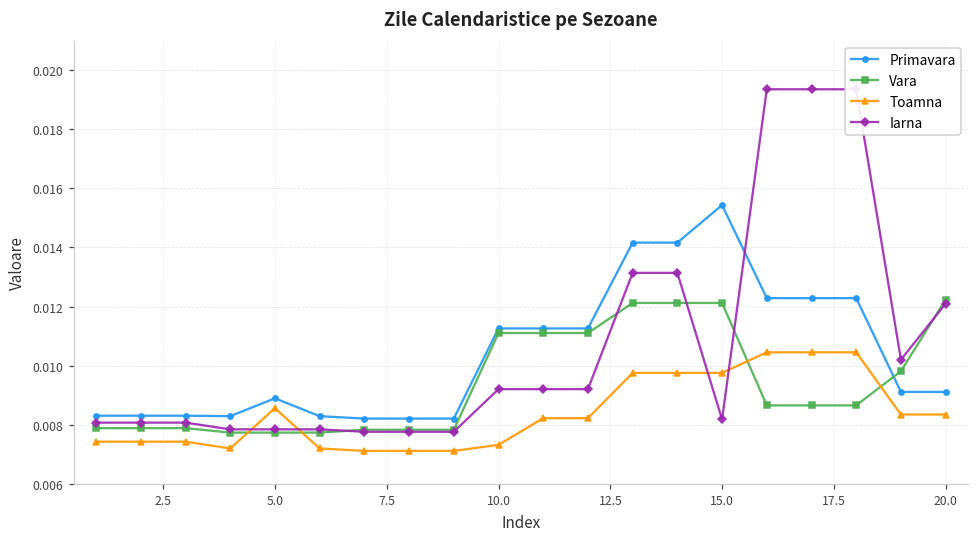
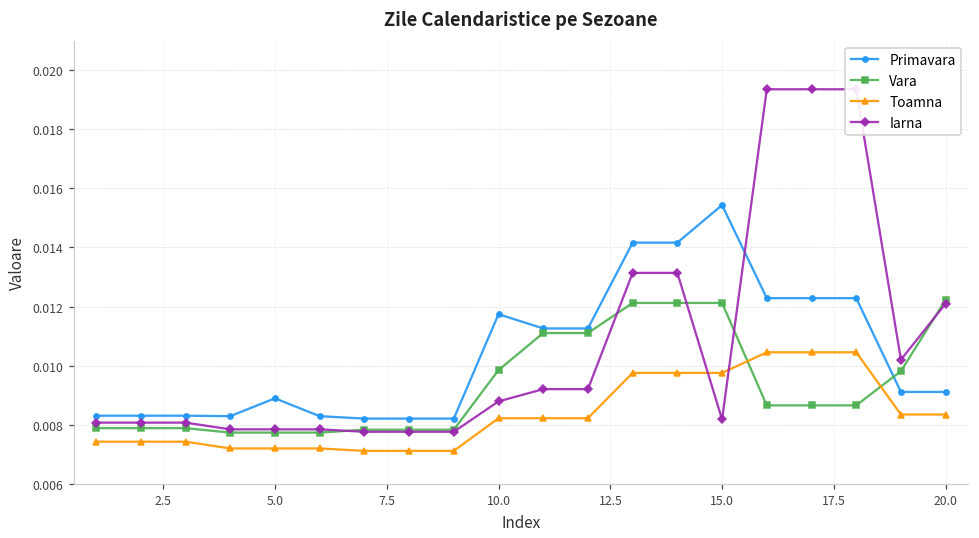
  {
    "Primavara": {
      "5.0": 0.0089,
-     "10.0": 0.0113,
+     "10.0": 0.0117,
      "15.0": 0.0154,
      "20.0": 0.0091
    },
    "Vara": {
      "5.0": 0.0077,
-     "10.0": 0.0111,
+     "10.0": 0.0098,
      "15.0": 0.0121,
      "20.0": 0.0122
    },
    "Toamna": {
-     "5.0": 0.0086,
-     "10.0": 0.0073,
+     "5.0": 0.0072,
+     "10.0": 0.0082,
      "15.0": 0.0098,
      "20.0": 0.0083
    },
    "Iarna": {
      "5.0": 0.0078,
-     "10.0": 0.0092,
+     "10.0": 0.0088,
      "15.0": 0.0082,
      "20.0": 0.0121
    }
  }
